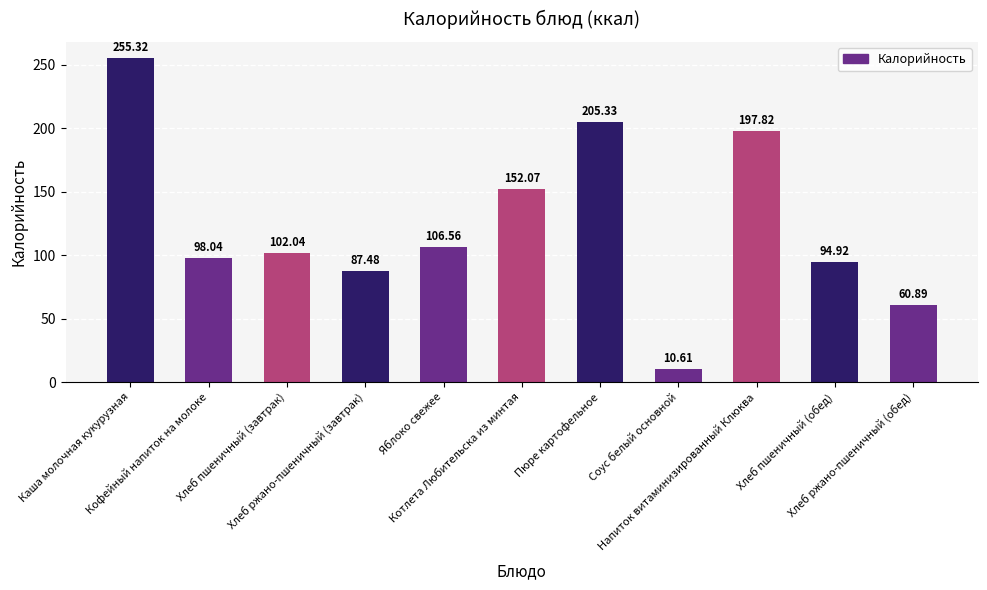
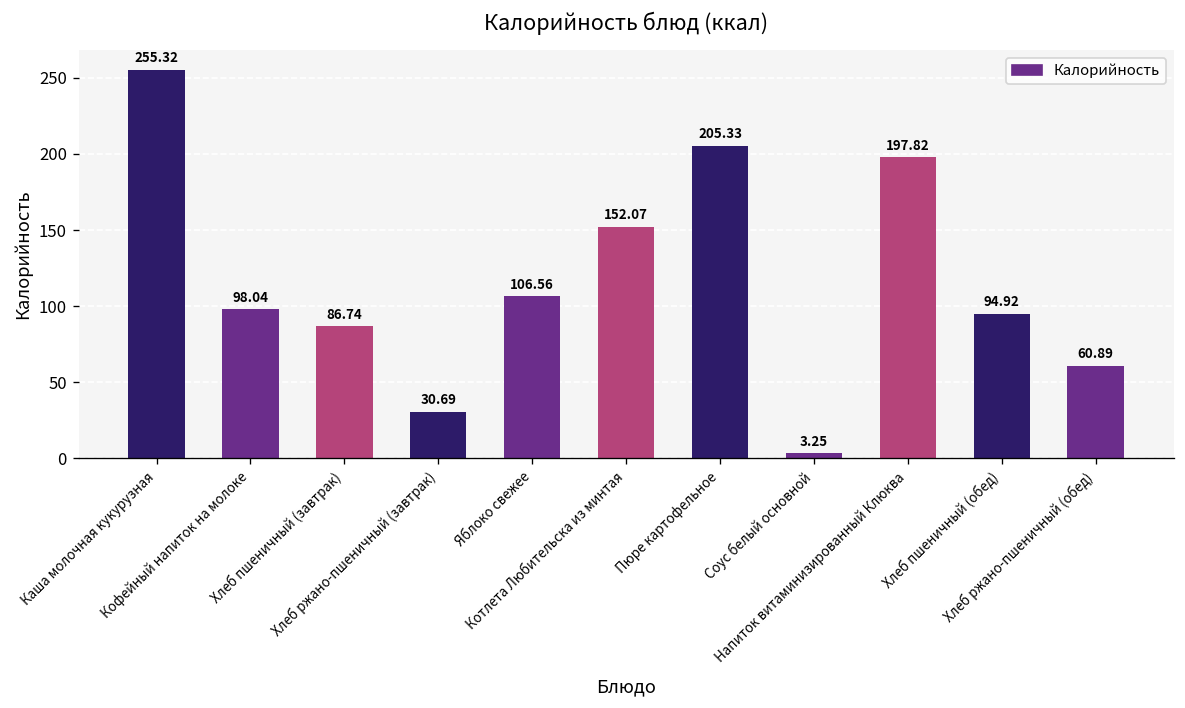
  {
    "Каша молочная кукурузная": 255.32,
    "Кофейный напиток на молоке": 98.04,
-   "Хлеб пшеничный (завтрак)": 102.04,
-   "Хлеб ржано-пшеничный (завтрак)": 87.48,
+   "Хлеб пшеничный (завтрак)": 86.74,
+   "Хлеб ржано-пшеничный (завтрак)": 30.69,
    "Яблоко свежее": 106.56,
    "Котлета Любительска из минтая": 152.07,
    "Пюре картофельное": 205.33,
-   "Соус белый основной": 10.61,
+   "Соус белый основной": 3.25,
    "Напиток витаминизированный Клюква": 197.82,
    "Хлеб пшеничный (обед)": 94.92,
    "Хлеб ржано-пшеничный (обед)": 60.89
  }
